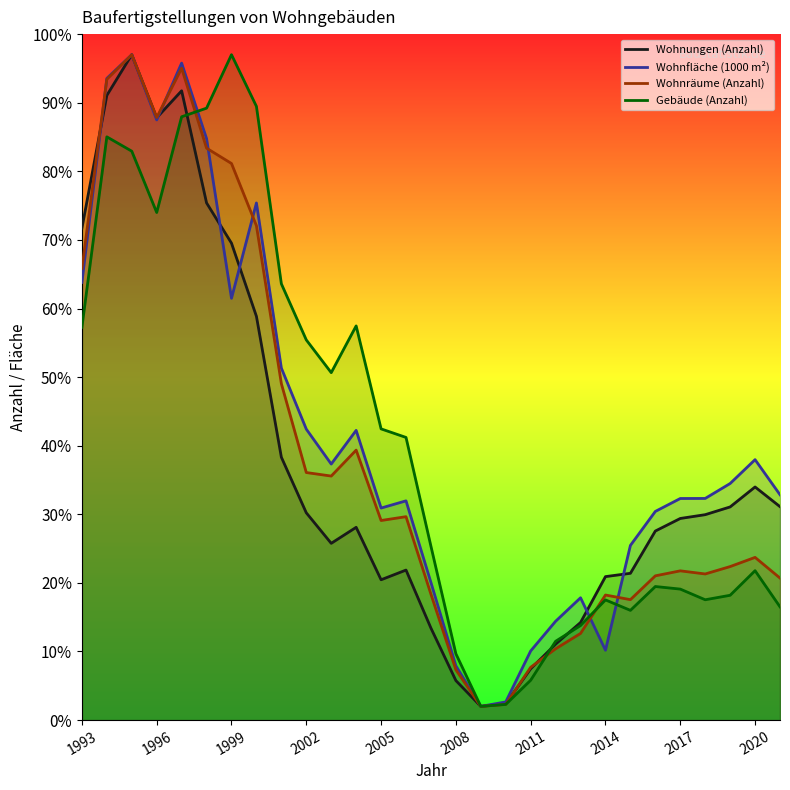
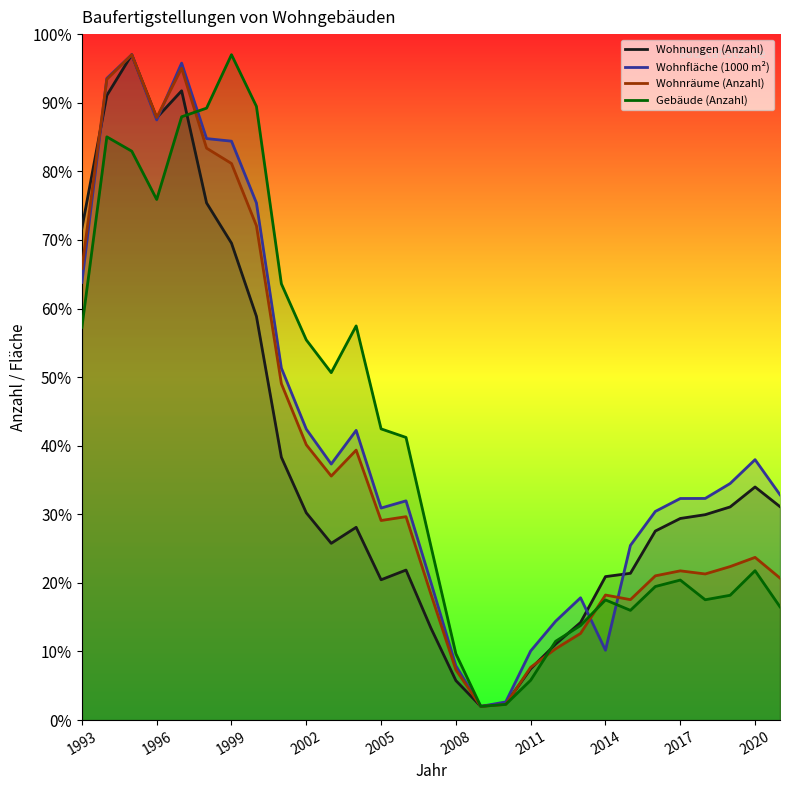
  {
    "Wohnungen (Anzahl)": {
      "1993": "72%",
      "1999": "70%",
      "2002": "30%",
      "2005": "20%",
      "2008": "6%",
      "2014": "21%",
      "2017": "29%",
      "2020": "34%"
    },
    "Wohnfläche (1000 m²)": {
      "1993": "64%",
-     "1999": "61%",
+     "1999": "84%",
      "2002": "42%",
      "2005": "31%",
      "2008": "8%",
      "2011": "10%",
      "2014": "10%",
      "2017": "32%",
      "2020": "38%"
    },
    "Wohnräume (Anzahl)": {
      "1993": "66%",
      "1999": "81%",
-     "2002": "36%",
+     "2002": "40%",
      "2005": "29%",
      "2008": "7%",
      "2014": "18%",
      "2017": "22%",
      "2020": "24%"
    },
    "Gebäude (Anzahl)": {
      "1993": "57%",
-     "1996": "74%",
+     "1996": "76%",
      "1999": "97%",
      "2002": "55%",
      "2005": "42%",
      "2008": "10%",
      "2011": "6%",
      "2014": "18%",
-     "2017": "19%",
+     "2017": "20%",
      "2020": "22%"
    }
  }
